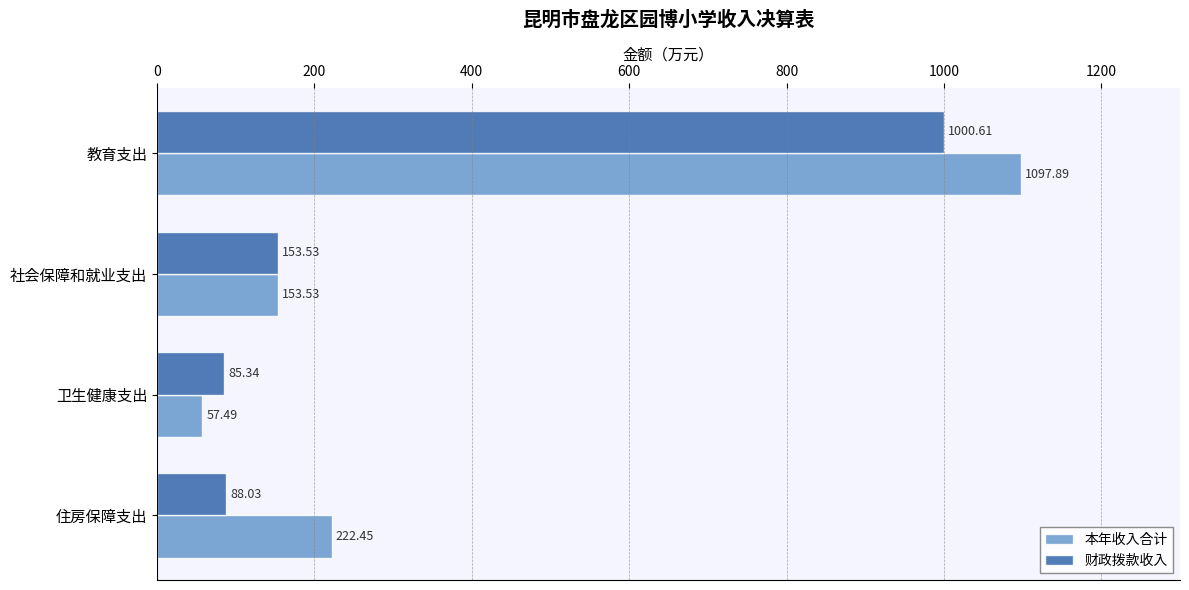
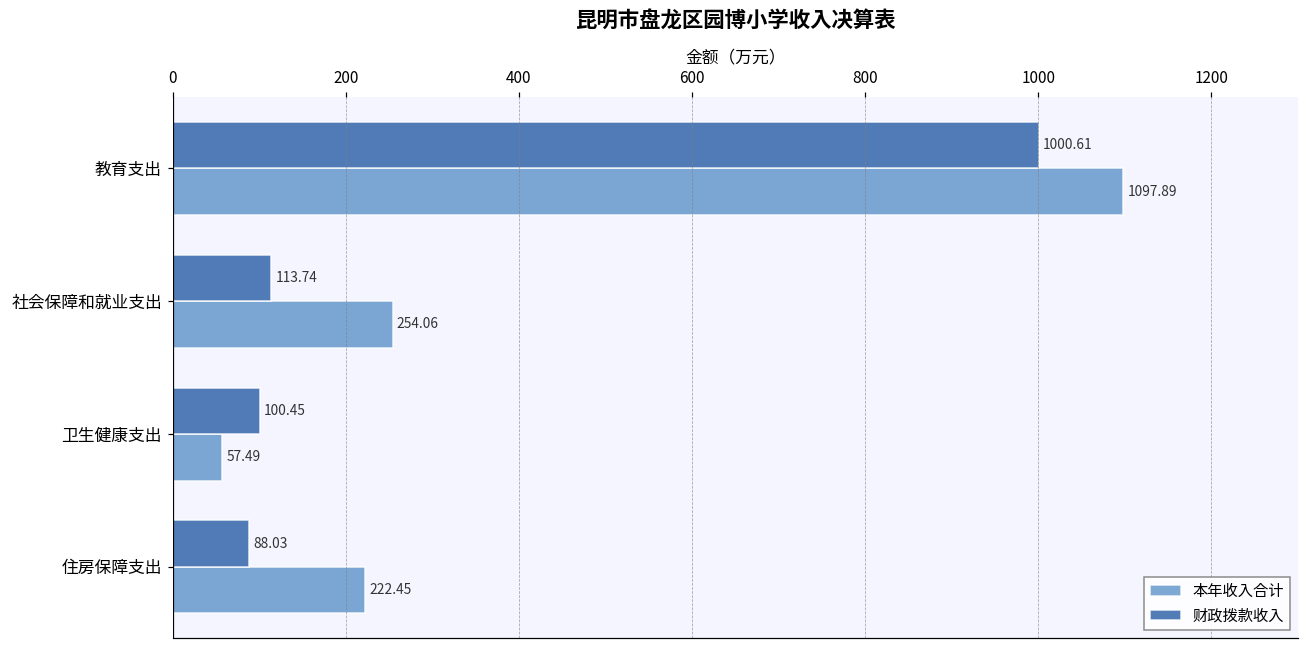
  {
    "本年收入合计": {
      "教育支出": 1097.89,
-     "社会保障和就业支出": 153.53,
+     "社会保障和就业支出": 254.06,
      "卫生健康支出": 57.49,
      "住房保障支出": 222.45
    },
    "财政拨款收入": {
      "教育支出": 1000.61,
-     "社会保障和就业支出": 153.53,
-     "卫生健康支出": 85.34,
+     "社会保障和就业支出": 113.74,
+     "卫生健康支出": 100.45,
      "住房保障支出": 88.03
    }
  }
